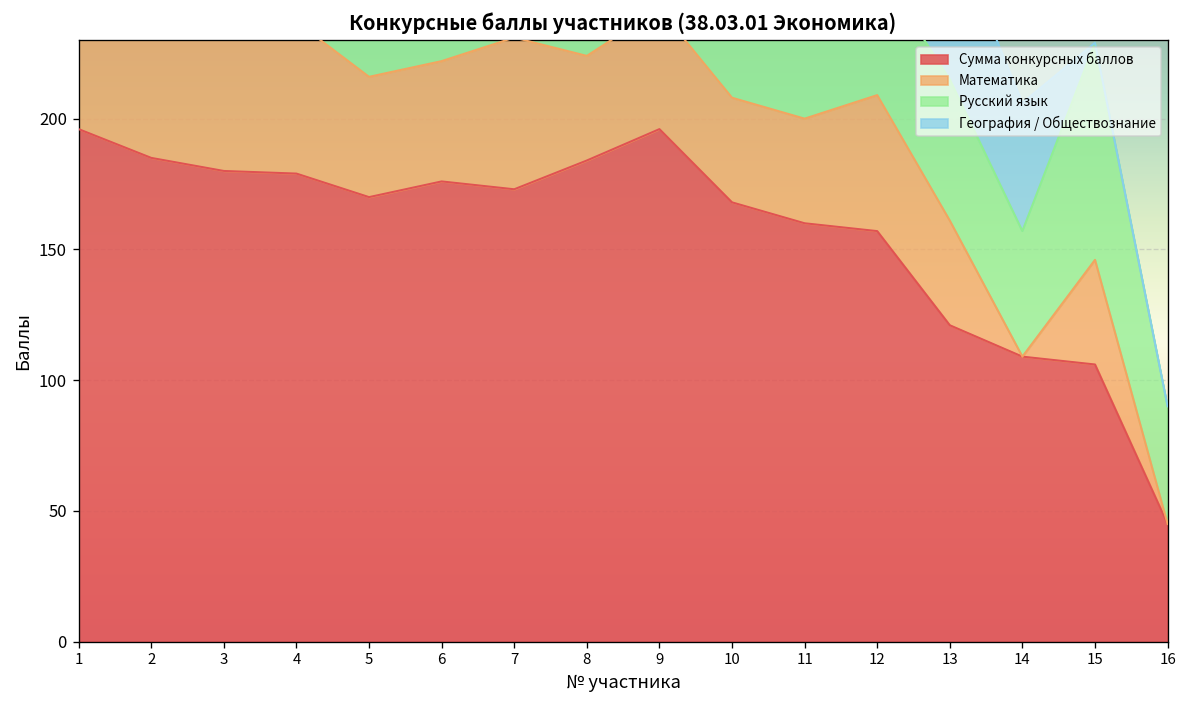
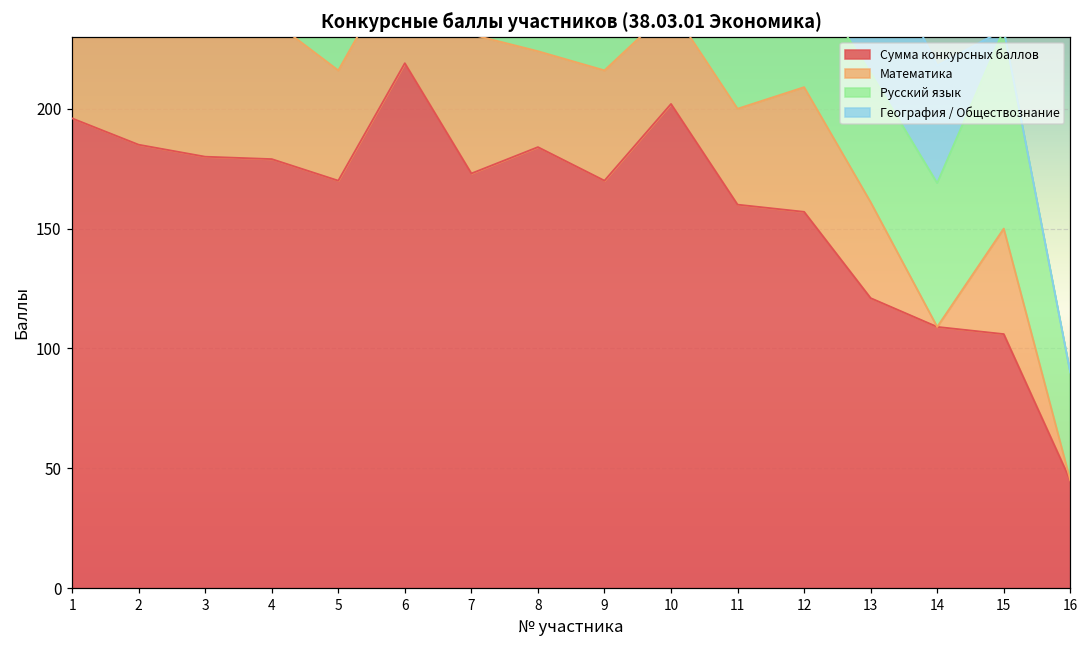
  {
    "Сумма конкурсных баллов": {
      "1": 196,
      "2": 185,
      "3": 180,
      "4": 179,
      "5": 170,
-     "6": 176,
+     "6": 219,
      "7": 173,
      "8": 184,
-     "9": 196,
-     "10": 168,
+     "9": 170,
+     "10": 202,
      "11": 160,
      "12": 157,
      "13": 121,
      "15": 106
    },
    "Математика": {
      "5": 46,
      "8": 40,
      "11": 40,
      "12": 52,
      "13": 40,
-     "15": 40
+     "15": 44
    },
    "Русский язык": {
-     "14": 48
+     "14": 60
    }
  }
